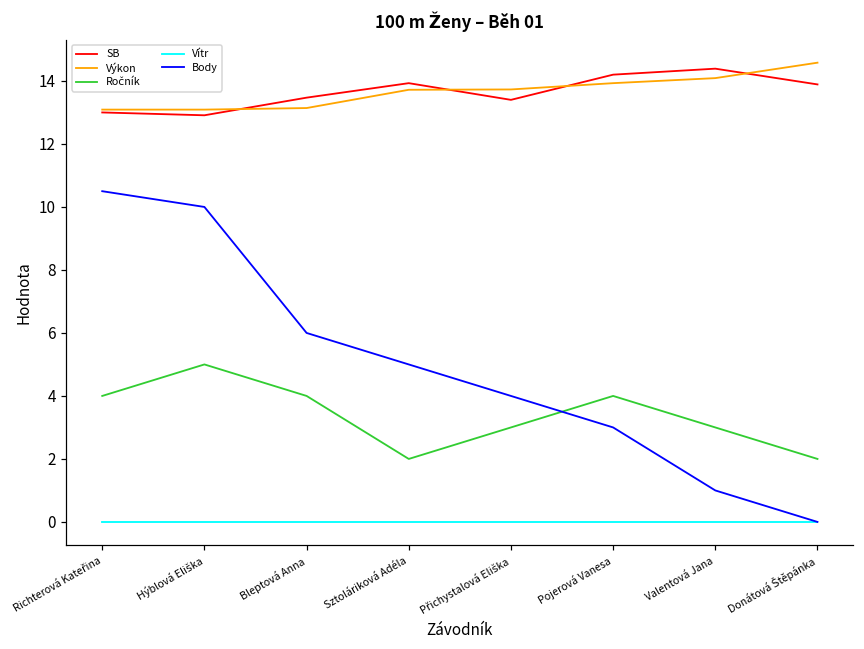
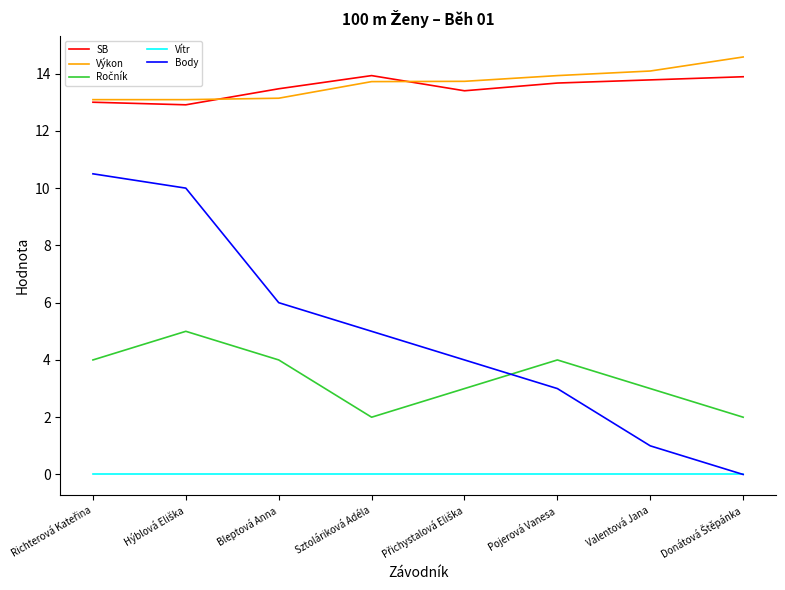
  {
    "SB": {
      "Hýblová Eliška": 12.9,
      "Bleptová Anna": 13.5,
      "Sztoláriková Adéla": 13.9,
      "Přichystalová Eliška": 13.4,
-     "Pojerová Vanesa": 14.2,
-     "Valentová Jana": 14.4,
+     "Pojerová Vanesa": 13.7,
+     "Valentová Jana": 13.8,
      "Donátová Štěpánka": 13.9
    },
    "Výkon": {
      "Hýblová Eliška": 13.1,
      "Bleptová Anna": 13.1,
      "Sztoláriková Adéla": 13.7,
      "Přichystalová Eliška": 13.7,
      "Pojerová Vanesa": 13.9,
      "Valentová Jana": 14.1,
      "Donátová Štěpánka": 14.6
    },
    "Ročník": {
      "Richterová Kateřina": 4.0,
      "Hýblová Eliška": 5.0,
      "Bleptová Anna": 4.0,
      "Sztoláriková Adéla": 2.0,
      "Přichystalová Eliška": 3.0,
      "Pojerová Vanesa": 4.0,
      "Valentová Jana": 3.0,
      "Donátová Štěpánka": 2.0
    },
    "Vítr": {
      "Richterová Kateřina": 0.0,
      "Hýblová Eliška": 0.0,
      "Bleptová Anna": 0.0,
      "Sztoláriková Adéla": 0.0,
      "Přichystalová Eliška": 0.0,
      "Pojerová Vanesa": 0.0,
      "Valentová Jana": 0.0
    },
    "Body": {
      "Richterová Kateřina": 10.5,
      "Hýblová Eliška": 10.0,
      "Bleptová Anna": 6.0,
      "Sztoláriková Adéla": 5.0,
      "Přichystalová Eliška": 4.0,
      "Pojerová Vanesa": 3.0,
      "Valentová Jana": 1.0
    }
  }
